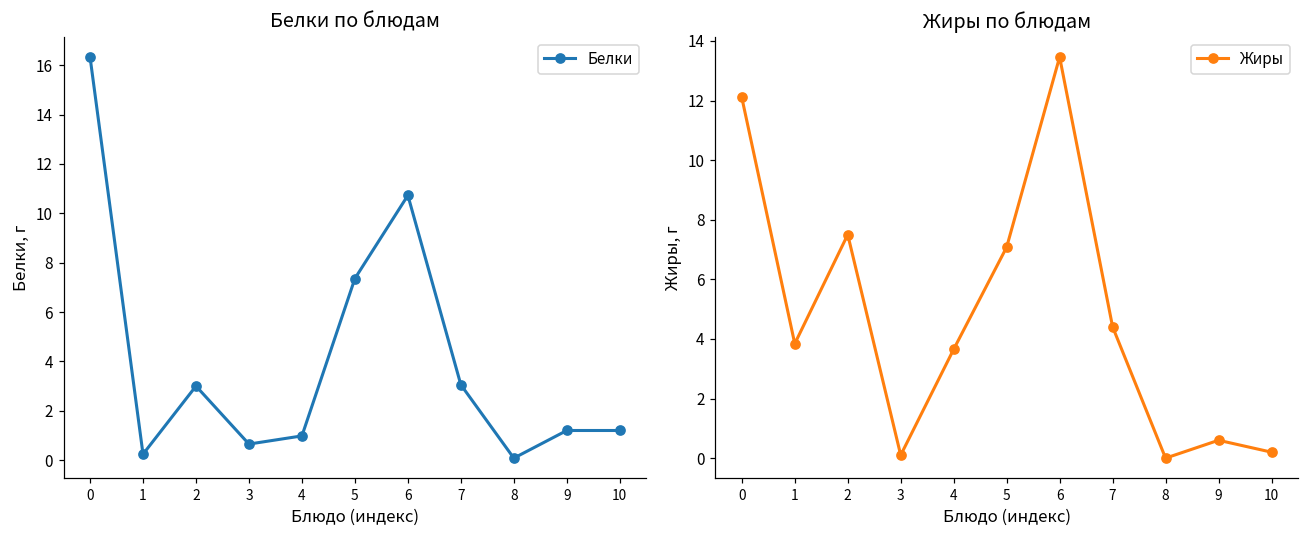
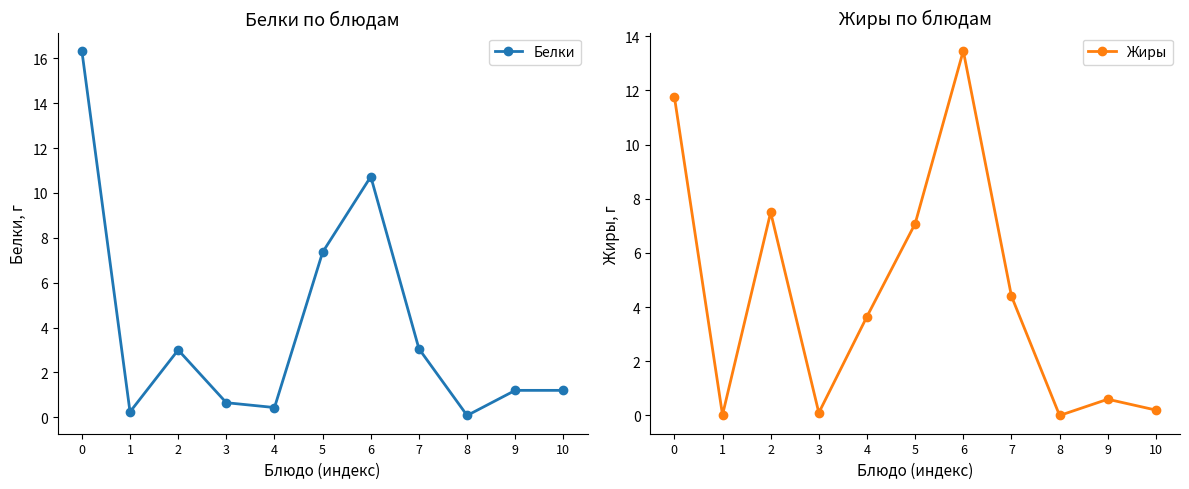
  {
    "Белки по блюдам": {
      "0": 16.3,
      "1": 0.2,
      "2": 3.0,
      "3": 0.7,
-     "4": 1.0,
+     "4": 0.4,
      "5": 7.4,
      "6": 10.7,
      "7": 3.1,
      "8": 0.1,
      "9": 1.2,
      "10": 1.2
    },
    "Жиры по блюдам": {
-     "0": 12.1,
-     "1": 3.8,
+     "0": 11.8,
+     "1": 0.0,
      "2": 7.5,
      "3": 0.1,
      "4": 3.7,
      "5": 7.1,
      "6": 13.5,
      "7": 4.4,
      "8": 0.0,
      "9": 0.6,
      "10": 0.2
    }
  }
